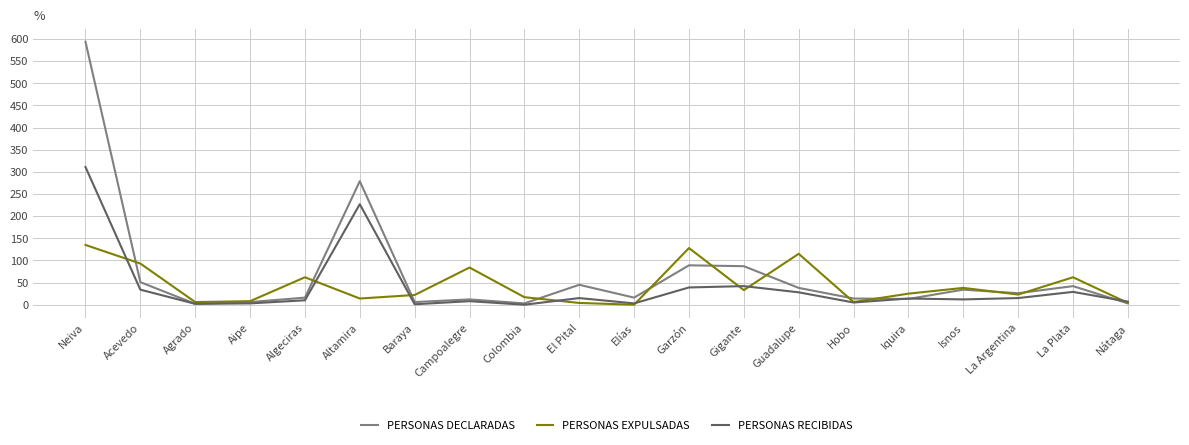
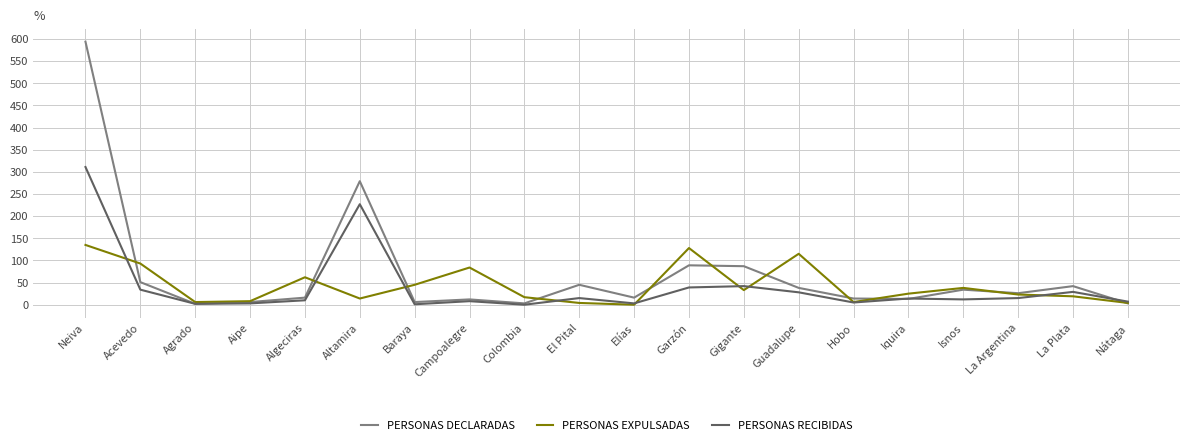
  {
    "PERSONAS EXPULSADAS": {
      "Neiva": 140,
      "Acevedo": 90,
      "Algeciras": 60,
      "Altamira": 10,
-     "Baraya": 20,
+     "Baraya": 50,
      "Campoalegre": 80,
      "Colombia": 20,
      "El Pital": 0,
      "Garzón": 130,
      "Gigante": 30,
      "Guadalupe": 120,
      "Iquira": 30,
-     "La Plata": 60
+     "La Plata": 20
    }
  }
